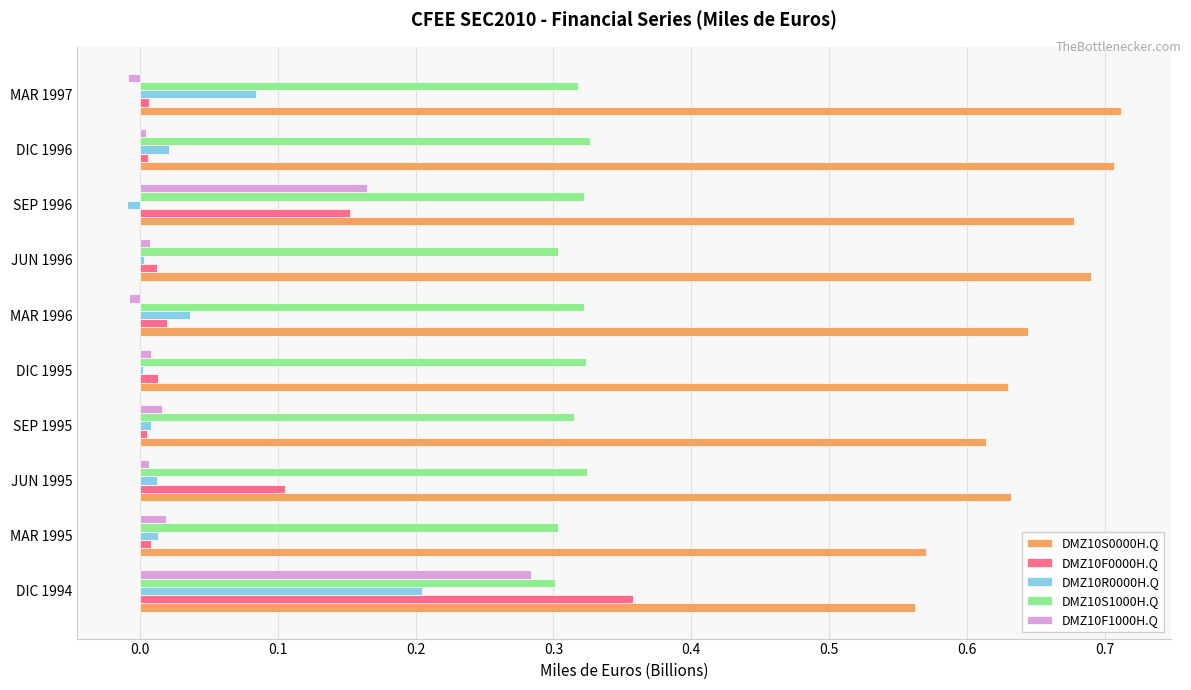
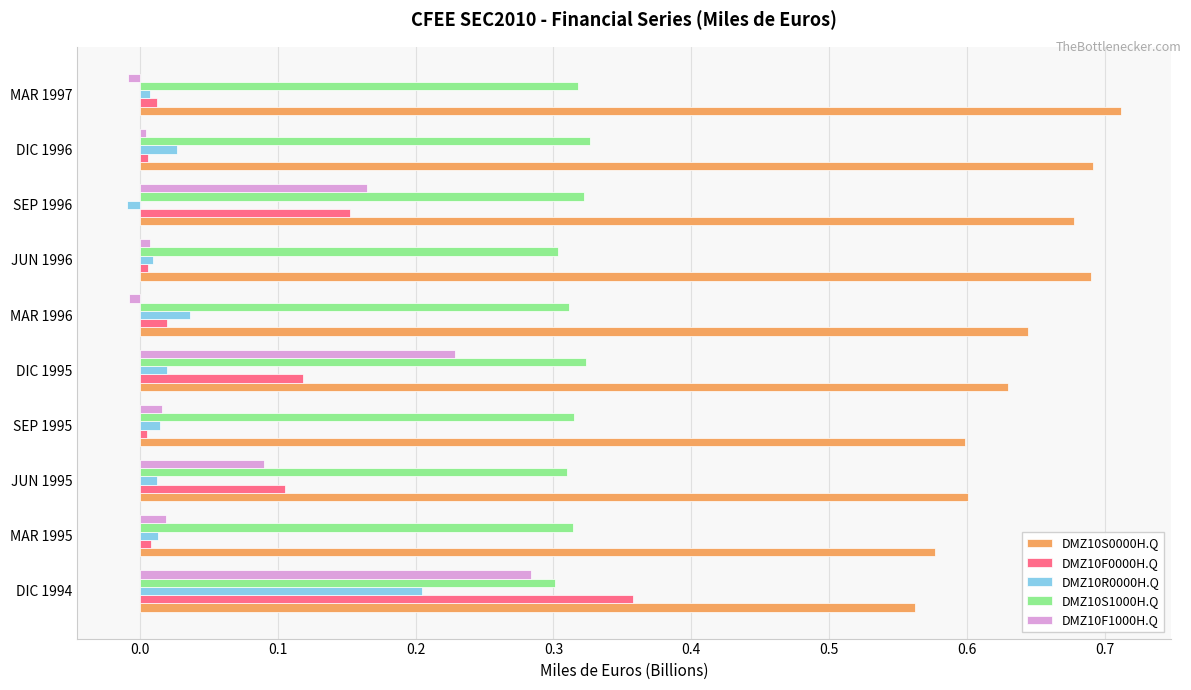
  {
    "DMZ10S0000H.Q": {
      "MAR 1997": 0.712,
-     "DIC 1996": 0.707,
+     "DIC 1996": 0.692,
      "SEP 1996": 0.677,
      "JUN 1996": 0.690,
      "MAR 1996": 0.644,
      "DIC 1995": 0.630,
-     "SEP 1995": 0.614,
-     "JUN 1995": 0.632,
-     "MAR 1995": 0.570,
+     "SEP 1995": 0.599,
+     "JUN 1995": 0.600,
+     "MAR 1995": 0.577,
      "DIC 1994": 0.562
    },
    "DMZ10F0000H.Q": {
-     "MAR 1997": 0.007,
+     "MAR 1997": 0.013,
      "DIC 1996": 0.006,
      "SEP 1996": 0.152,
-     "JUN 1996": 0.012,
+     "JUN 1996": 0.006,
      "MAR 1996": 0.020,
-     "DIC 1995": 0.013,
+     "DIC 1995": 0.118,
      "SEP 1995": 0.005,
      "JUN 1995": 0.106,
      "MAR 1995": 0.008,
      "DIC 1994": 0.358
    },
    "DMZ10R0000H.Q": {
-     "MAR 1997": 0.084,
-     "DIC 1996": 0.021,
+     "MAR 1997": 0.007,
+     "DIC 1996": 0.027,
      "SEP 1996": -0.009,
-     "JUN 1996": 0.003,
+     "JUN 1996": 0.010,
      "MAR 1996": 0.036,
-     "DIC 1995": 0.003,
-     "SEP 1995": 0.008,
+     "DIC 1995": 0.020,
+     "SEP 1995": 0.014,
      "JUN 1995": 0.012,
      "MAR 1995": 0.013,
      "DIC 1994": 0.204
    },
    "DMZ10S1000H.Q": {
      "MAR 1997": 0.318,
      "DIC 1996": 0.327,
      "SEP 1996": 0.322,
      "JUN 1996": 0.304,
-     "MAR 1996": 0.322,
+     "MAR 1996": 0.311,
      "DIC 1995": 0.323,
      "SEP 1995": 0.315,
-     "JUN 1995": 0.325,
-     "MAR 1995": 0.304,
+     "JUN 1995": 0.310,
+     "MAR 1995": 0.314,
      "DIC 1994": 0.301
    },
    "DMZ10F1000H.Q": {
      "MAR 1997": -0.009,
      "DIC 1996": 0.004,
      "SEP 1996": 0.165,
      "JUN 1996": 0.007,
      "MAR 1996": -0.007,
-     "DIC 1995": 0.008,
+     "DIC 1995": 0.229,
      "SEP 1995": 0.016,
-     "JUN 1995": 0.007,
+     "JUN 1995": 0.090,
      "MAR 1995": 0.019,
      "DIC 1994": 0.284
    }
  }
